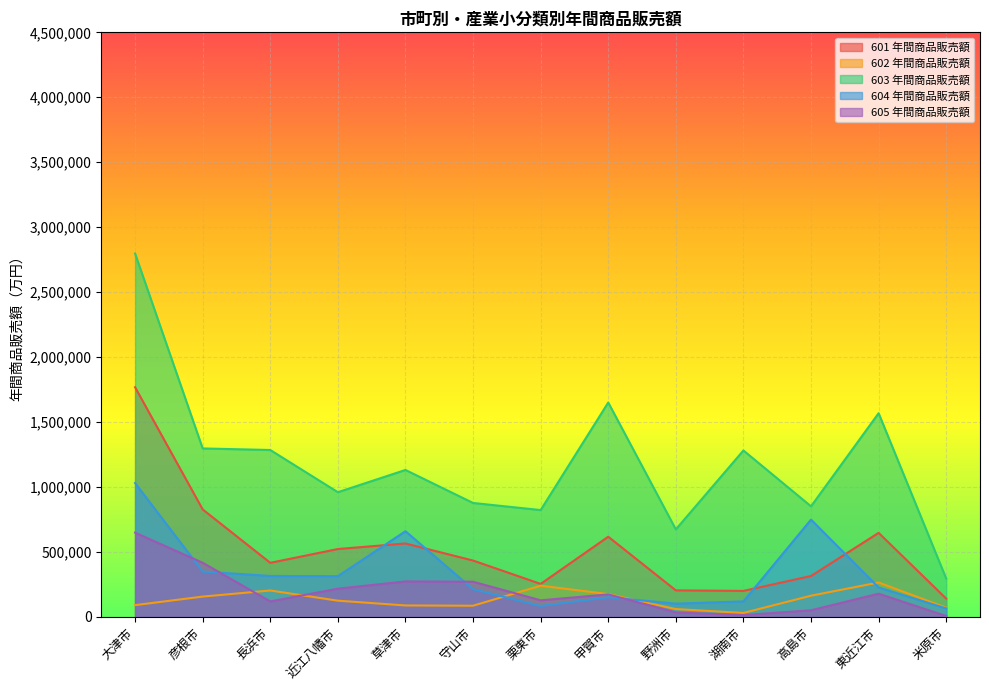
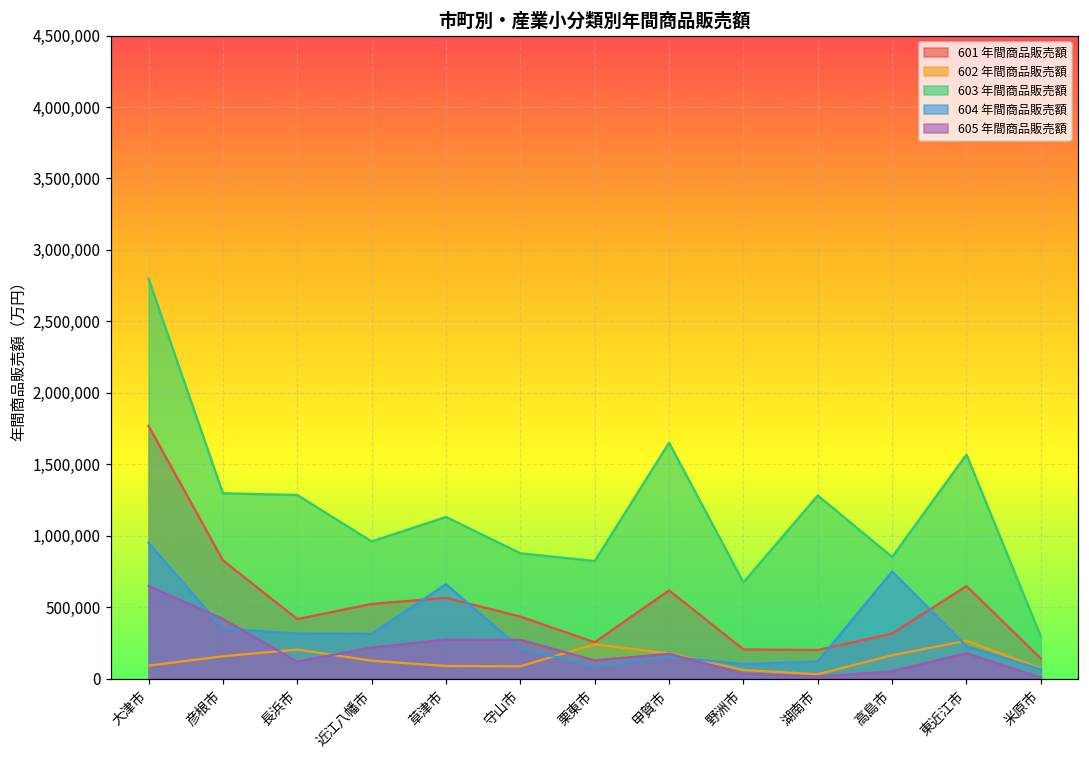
  {
    "601 年間商品販売額": {
      "大津市": "1,770,000",
      "彦根市": "830,000",
      "長浜市": "420,000",
      "近江八幡市": "520,000",
      "草津市": "570,000",
      "守山市": "430,000",
      "甲賀市": "620,000",
      "野洲市": "200,000",
      "湖南市": "200,000",
      "高島市": "310,000",
      "東近江市": "650,000",
      "米原市": "140,000"
    },
    "602 年間商品販売額": {
      "大津市": "90,000",
      "彦根市": "160,000",
      "長浜市": "200,000",
      "近江八幡市": "120,000",
      "草津市": "90,000",
      "守山市": "90,000",
      "野洲市": "60,000",
      "高島市": "160,000",
      "東近江市": "260,000"
    },
    "603 年間商品販売額": {
      "大津市": "2,800,000",
      "彦根市": "1,300,000",
      "長浜市": "1,280,000",
      "近江八幡市": "960,000",
      "草津市": "1,130,000",
      "守山市": "880,000",
      "栗東市": "820,000",
      "甲賀市": "1,650,000",
      "野洲市": "670,000",
      "湖南市": "1,280,000",
      "高島市": "850,000",
      "東近江市": "1,570,000",
      "米原市": "300,000"
    },
    "604 年間商品販売額": {
-     "大津市": "1,030,000",
+     "大津市": "950,000",
      "彦根市": "350,000",
      "長浜市": "310,000",
      "近江八幡市": "310,000",
      "草津市": "660,000",
      "守山市": "210,000",
      "栗東市": "80,000",
      "甲賀市": "150,000",
      "野洲市": "100,000",
      "湖南市": "120,000",
      "高島市": "750,000",
      "東近江市": "230,000"
    },
    "605 年間商品販売額": {
      "大津市": "650,000",
      "彦根市": "420,000",
      "長浜市": "120,000",
      "近江八幡市": "220,000",
      "草津市": "270,000",
      "守山市": "270,000",
      "栗東市": "130,000",
      "野洲市": "30,000",
      "高島市": "50,000",
      "東近江市": "180,000",
      "米原市": "10,000"
    }
  }
